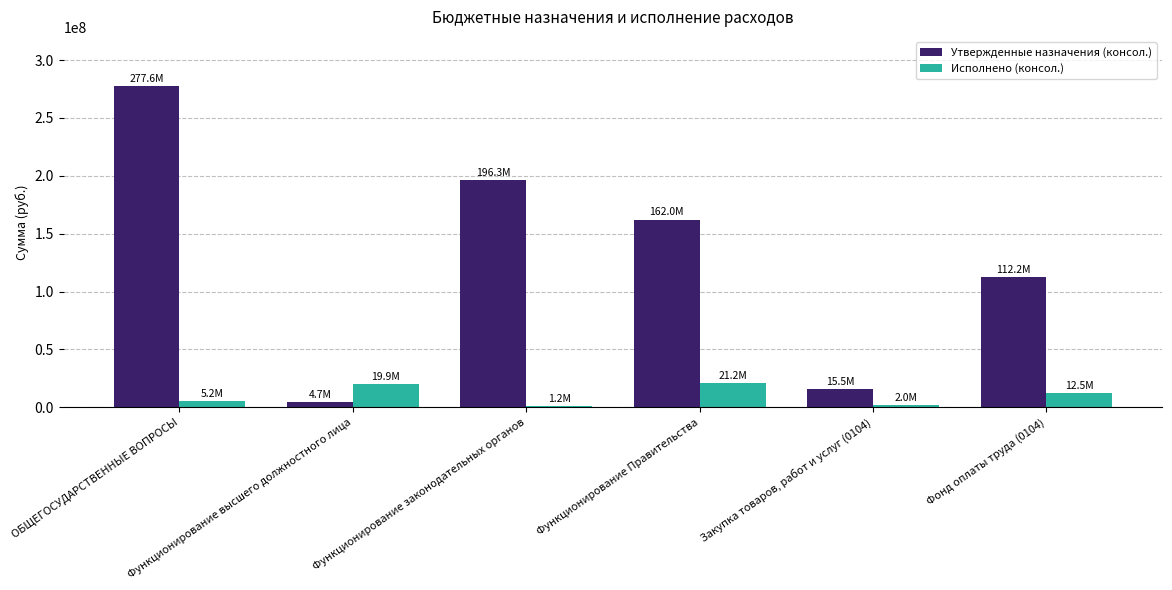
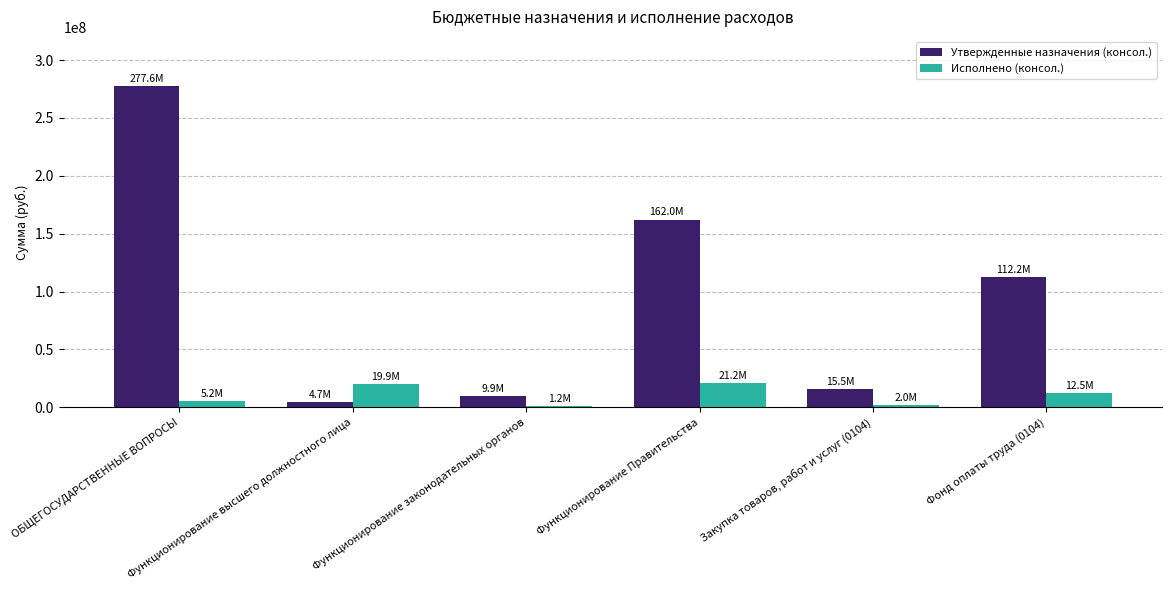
  {
    "Утвержденные назначения (консол.)": {
      "ОБЩЕГОСУДАРСТВЕННЫЕ ВОПРОСЫ": "277.6M",
      "Функционирование высшего должностного лица": "4.7M",
-     "Функционирование законодательных органов": "196.3M",
+     "Функционирование законодательных органов": "9.9M",
      "Функционирование Правительства": "162.0M",
      "Закупка товаров, работ и услуг (0104)": "15.5M",
      "Фонд оплаты труда (0104)": "112.2M"
    },
    "Исполнено (консол.)": {
      "ОБЩЕГОСУДАРСТВЕННЫЕ ВОПРОСЫ": "5.2M",
      "Функционирование высшего должностного лица": "19.9M",
      "Функционирование законодательных органов": "1.2M",
      "Функционирование Правительства": "21.2M",
      "Закупка товаров, работ и услуг (0104)": "2.0M",
      "Фонд оплаты труда (0104)": "12.5M"
    }
  }
